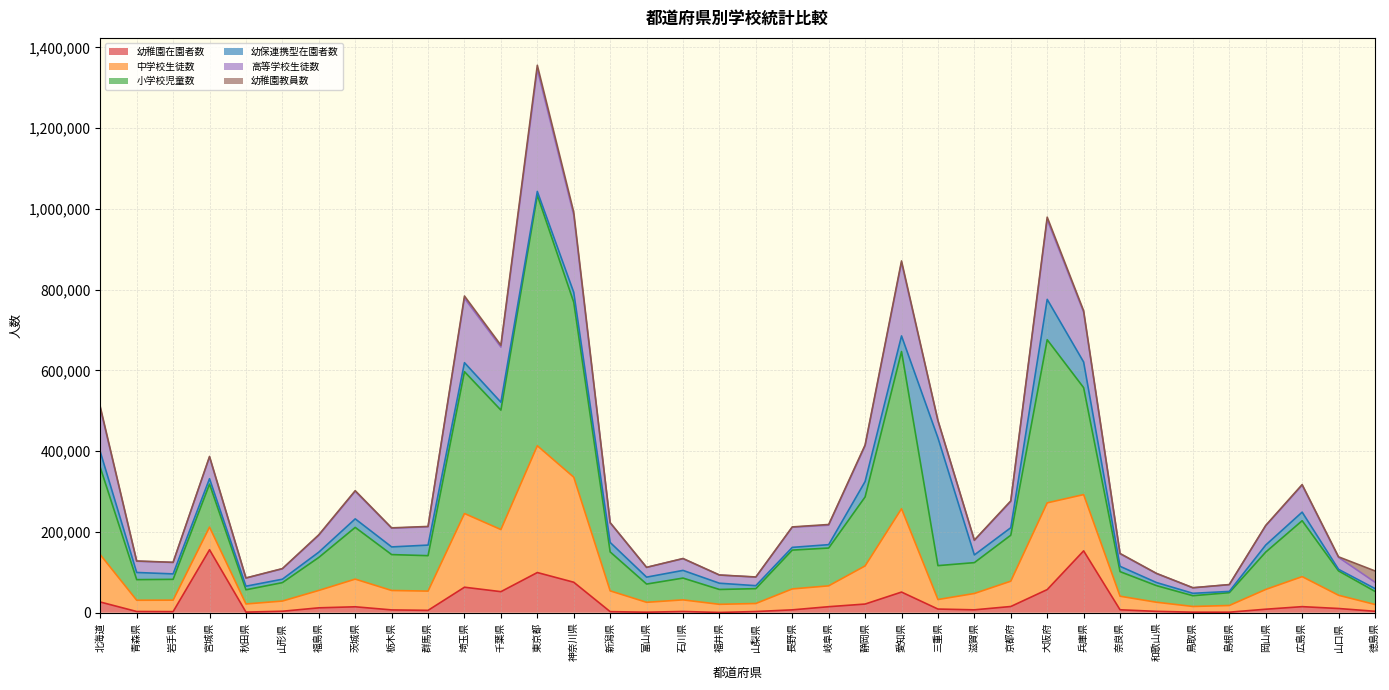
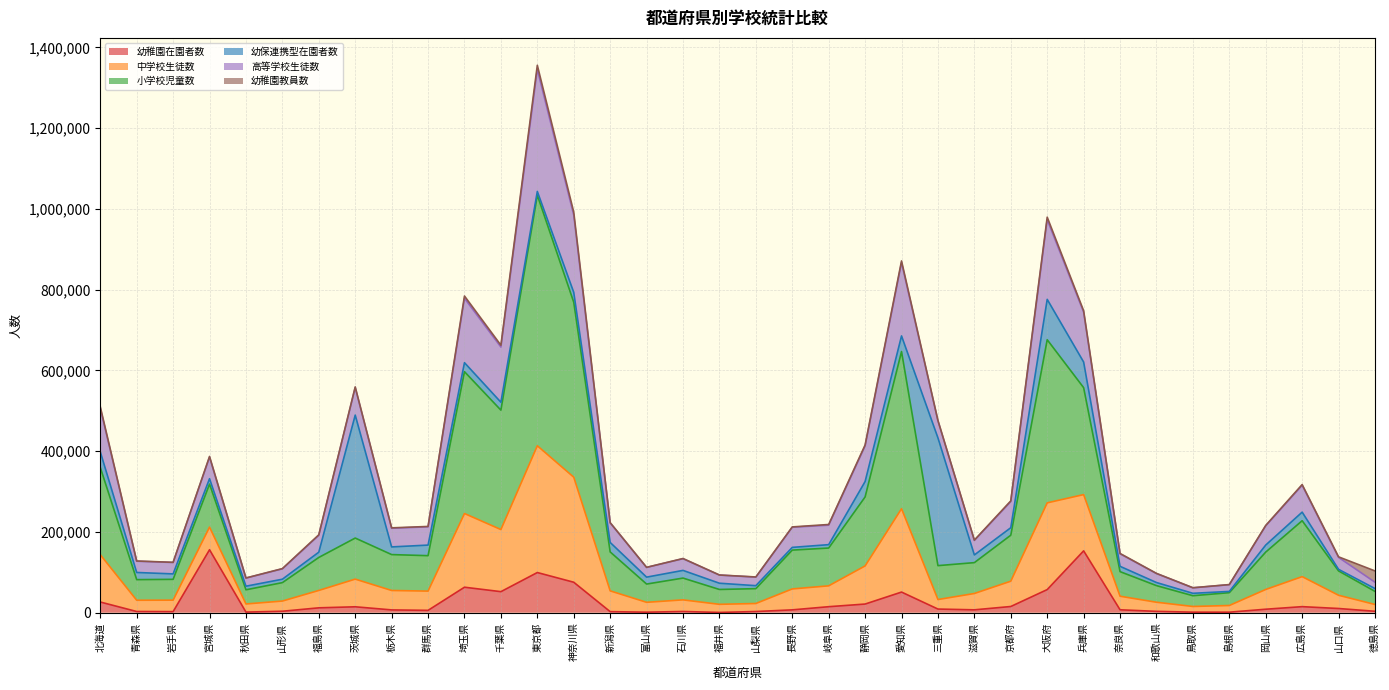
  {
    "幼稚園在園者数": {
      "北海道": "30,000",
      "青森県": "0",
      "岩手県": "0",
      "宮城県": "160,000",
      "秋田県": "0",
      "山形県": "0",
      "福島県": "10,000",
      "茨城県": "10,000",
      "栃木県": "10,000",
      "群馬県": "10,000",
      "埼玉県": "60,000",
      "千葉県": "50,000",
      "東京都": "100,000",
      "神奈川県": "80,000",
      "新潟県": "0",
      "富山県": "0",
      "石川県": "0",
      "福井県": "0",
      "山梨県": "0",
      "長野県": "10,000",
      "岐阜県": "10,000",
      "静岡県": "20,000",
      "愛知県": "50,000",
      "三重県": "10,000",
      "滋賀県": "10,000",
      "京都府": "20,000",
      "大阪府": "60,000",
      "兵庫県": "150,000",
      "奈良県": "10,000",
      "和歌山県": "0",
      "鳥取県": "0",
      "島根県": "0",
      "岡山県": "10,000",
      "広島県": "20,000",
      "山口県": "10,000",
      "徳島県": "0"
    },
    "中学校生徒数": {
      "北海道": "120,000",
      "青森県": "30,000",
      "岩手県": "30,000",
      "宮城県": "60,000",
      "秋田県": "20,000",
      "山形県": "30,000",
      "福島県": "40,000",
      "茨城県": "70,000",
      "栃木県": "50,000",
      "群馬県": "50,000",
      "埼玉県": "180,000",
      "千葉県": "150,000",
      "東京都": "310,000",
      "神奈川県": "260,000",
      "新潟県": "50,000",
      "富山県": "20,000",
      "石川県": "30,000",
      "福井県": "20,000",
      "山梨県": "20,000",
      "長野県": "50,000",
      "岐阜県": "50,000",
      "静岡県": "90,000",
      "愛知県": "210,000",
      "三重県": "20,000",
      "滋賀県": "40,000",
      "京都府": "60,000",
      "大阪府": "210,000",
      "兵庫県": "140,000",
      "奈良県": "30,000",
      "和歌山県": "20,000",
      "鳥取県": "10,000",
      "島根県": "20,000",
      "岡山県": "50,000",
      "広島県": "70,000",
      "山口県": "30,000",
      "徳島県": "20,000"
    },
    "小学校児童数": {
      "北海道": "220,000",
      "青森県": "50,000",
      "岩手県": "50,000",
      "宮城県": "110,000",
      "秋田県": "40,000",
      "山形県": "50,000",
      "福島県": "80,000",
-     "茨城県": "130,000",
+     "茨城県": "100,000",
      "栃木県": "90,000",
      "群馬県": "90,000",
      "埼玉県": "350,000",
      "千葉県": "300,000",
      "東京都": "620,000",
      "神奈川県": "430,000",
      "新潟県": "100,000",
      "富山県": "50,000",
      "石川県": "50,000",
      "福井県": "40,000",
      "山梨県": "40,000",
      "長野県": "100,000",
      "岐阜県": "90,000",
      "静岡県": "170,000",
      "愛知県": "390,000",
      "三重県": "80,000",
      "滋賀県": "80,000",
      "京都府": "110,000",
      "大阪府": "400,000",
      "兵庫県": "260,000",
      "奈良県": "60,000",
      "和歌山県": "40,000",
      "岡山県": "90,000",
      "広島県": "140,000",
      "徳島県": "30,000"
    },
    "幼保連携型在園者数": {
      "北海道": "40,000",
      "青森県": "20,000",
      "岩手県": "10,000",
      "宮城県": "10,000",
      "秋田県": "10,000",
      "山形県": "10,000",
      "福島県": "10,000",
-     "茨城県": "20,000",
+     "茨城県": "300,000",
      "栃木県": "20,000",
      "群馬県": "30,000",
      "埼玉県": "20,000",
      "千葉県": "20,000",
      "東京都": "10,000",
      "神奈川県": "20,000",
      "新潟県": "20,000",
      "富山県": "20,000",
      "石川県": "20,000",
      "福井県": "20,000",
      "山梨県": "10,000",
      "長野県": "10,000",
      "岐阜県": "10,000",
      "静岡県": "40,000",
      "愛知県": "40,000",
      "三重県": "320,000",
      "滋賀県": "20,000",
      "京都府": "20,000",
      "大阪府": "100,000",
      "兵庫県": "60,000",
      "奈良県": "10,000",
      "和歌山県": "10,000",
      "岡山県": "20,000",
      "広島県": "20,000",
      "徳島県": "10,000"
    },
    "高等学校生徒数": {
      "東京都": "300,000",
      "神奈川県": "190,000",
      "徳島県": "20,000"
    },
    "幼稚園教員数": {
      "東京都": "10,000",
      "神奈川県": "10,000",
      "徳島県": "30,000"
    }
  }
